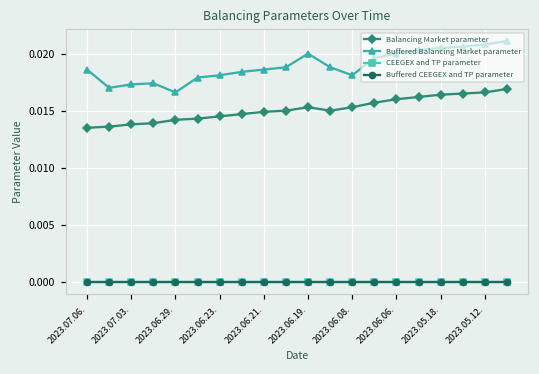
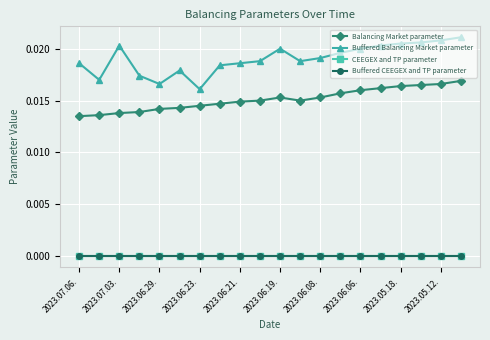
  {
    "Buffered Balancing Market parameter": {
      "2023.07.06.": 0.0186,
-     "2023.07.03.": 0.0173,
+     "2023.07.03.": 0.0203,
      "2023.06.29.": 0.0166,
-     "2023.06.23.": 0.0181,
+     "2023.06.23.": 0.0161,
      "2023.06.21.": 0.0186,
      "2023.06.19.": 0.0200,
-     "2023.06.08.": 0.0181
+     "2023.06.08.": 0.0191
    }
  }
